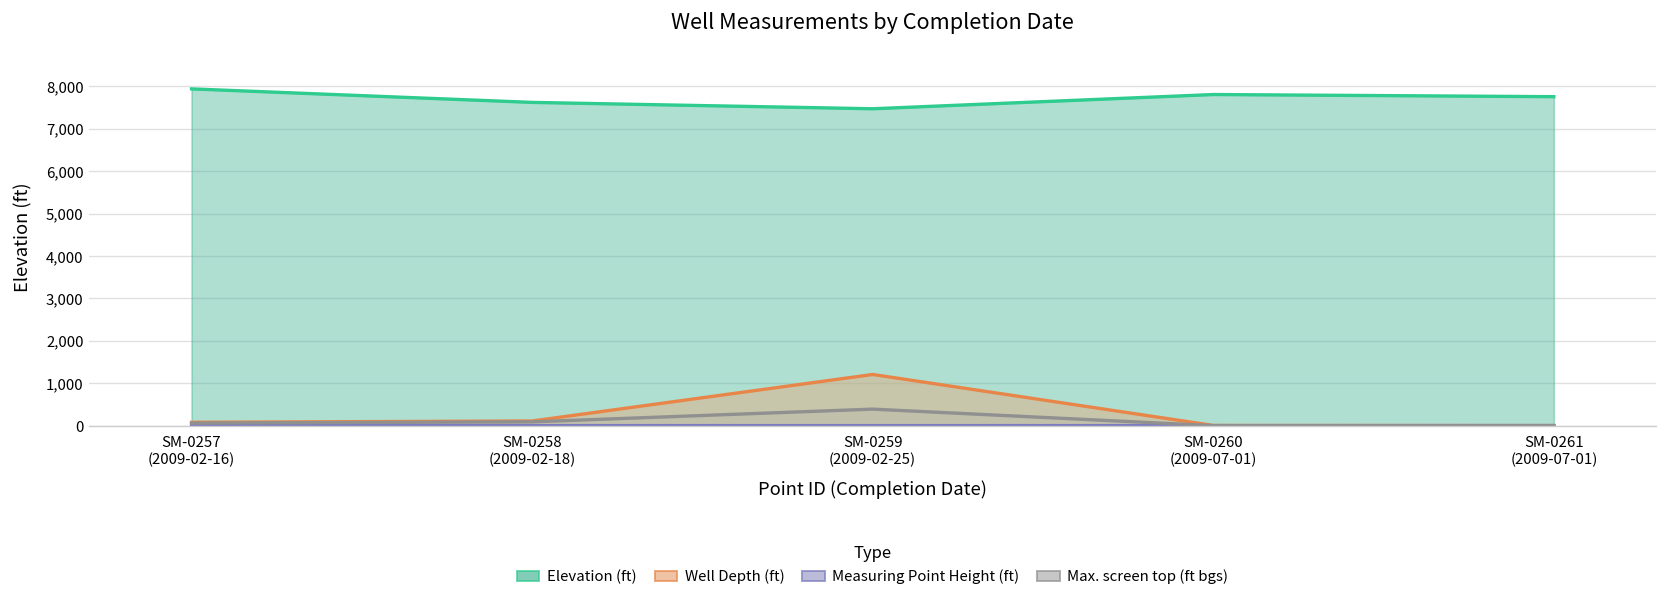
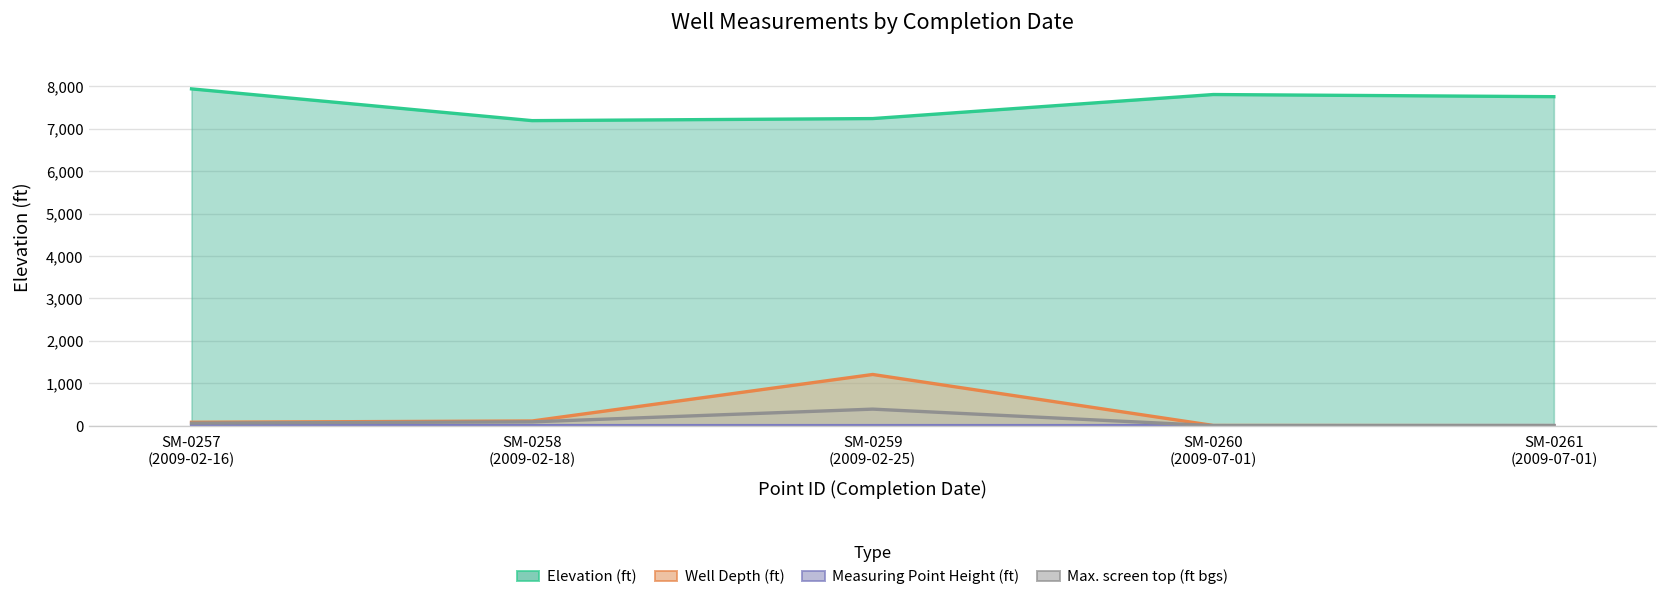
  {
    "Elevation (ft)": {
      "SM-0257 (2009-02-16)": "7,900",
-     "SM-0258 (2009-02-18)": "7,600",
-     "SM-0259 (2009-02-25)": "7,500",
+     "SM-0258 (2009-02-18)": "7,200",
+     "SM-0259 (2009-02-25)": "7,200",
      "SM-0260 (2009-07-01)": "7,800",
      "SM-0261 (2009-07-01)": "7,800"
    },
    "Well Depth (ft)": {
      "SM-0259 (2009-02-25)": "1,200"
    }
  }
